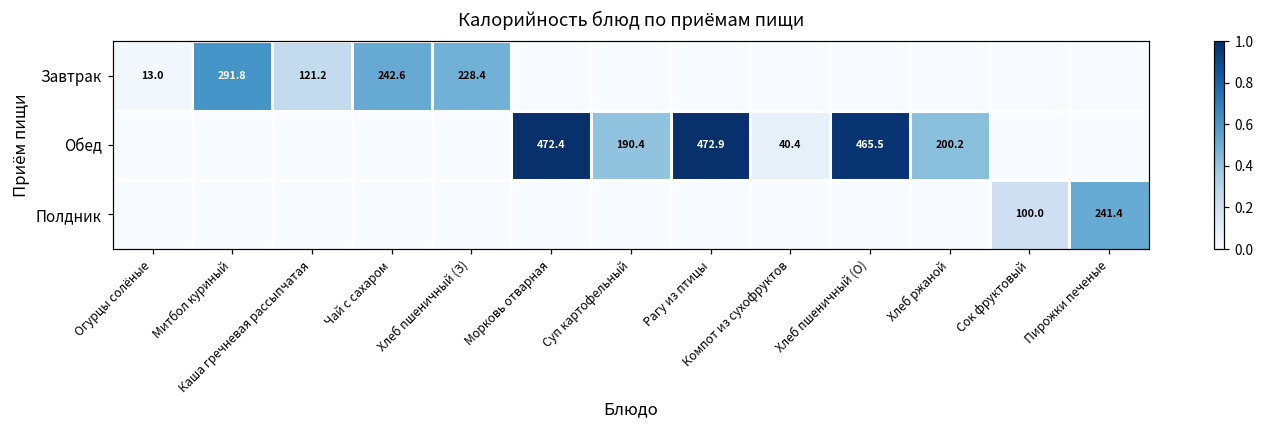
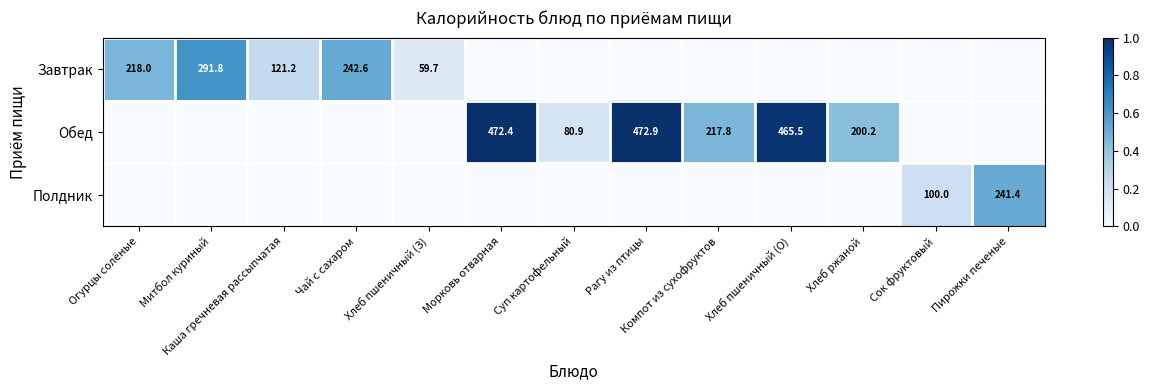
  {
    "Завтрак": {
-     "Огурцы солёные": 13.0,
+     "Огурцы солёные": 218.0,
      "Митбол куриный": 291.8,
      "Каша гречневая рассыпчатая": 121.2,
      "Чай с сахаром": 242.6,
-     "Хлеб пшеничный (З)": 228.4
+     "Хлеб пшеничный (З)": 59.7
    },
    "Обед": {
      "Морковь отварная": 472.4,
-     "Суп картофельный": 190.4,
+     "Суп картофельный": 80.9,
      "Рагу из птицы": 472.9,
-     "Компот из сухофруктов": 40.4,
+     "Компот из сухофруктов": 217.8,
      "Хлеб пшеничный (О)": 465.5,
      "Хлеб ржаной": 200.2
    },
    "Полдник": {
      "Сок фруктовый": 100.0,
      "Пирожки печеные": 241.4
    }
  }
